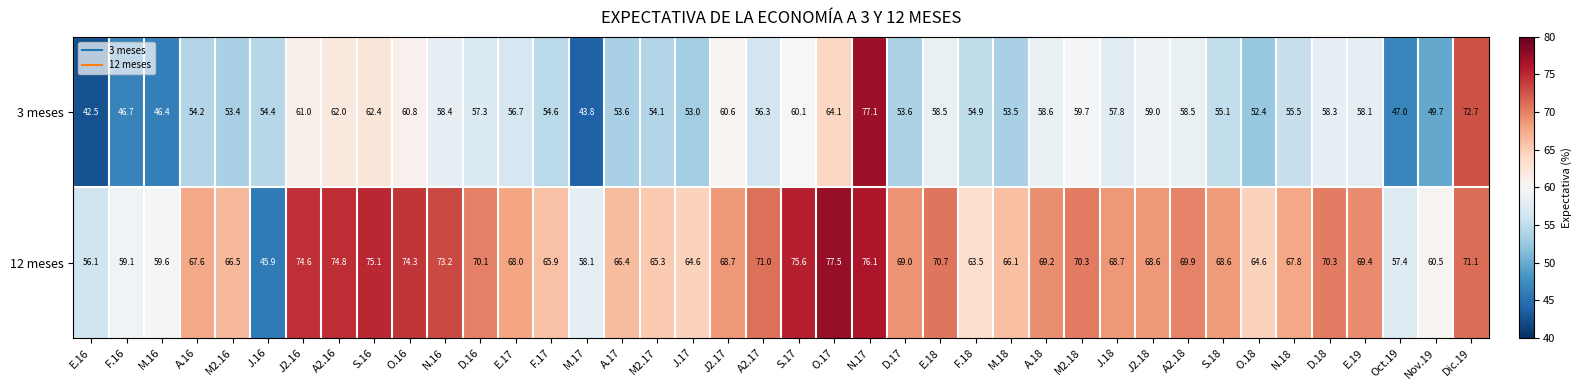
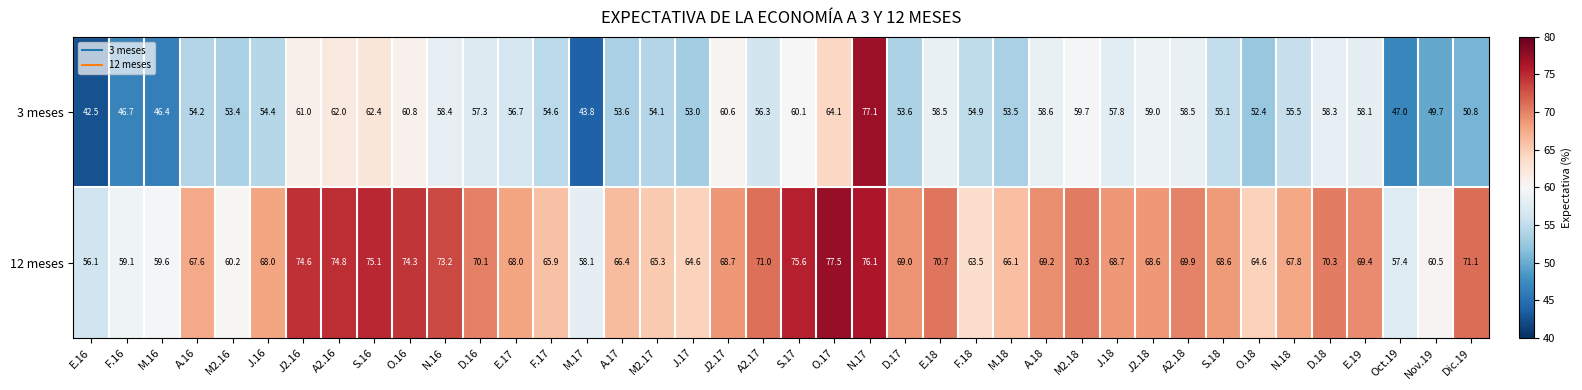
  {
    "3 meses": {
      "E.16": 42.5,
      "F.16": 46.7,
      "M.16": 46.4,
      "A.16": 54.2,
      "M2.16": 53.4,
      "J.16": 54.4,
      "J2.16": 61.0,
      "A2.16": 62.0,
      "S.16": 62.4,
      "O.16": 60.8,
      "N.16": 58.4,
      "D.16": 57.3,
      "E.17": 56.7,
      "F.17": 54.6,
      "M.17": 43.8,
      "A.17": 53.6,
      "M2.17": 54.1,
      "J.17": 53.0,
      "J2.17": 60.6,
      "A2.17": 56.3,
      "S.17": 60.1,
      "O.17": 64.1,
      "N.17": 77.1,
      "D.17": 53.6,
      "E.18": 58.5,
      "F.18": 54.9,
      "M.18": 53.5,
      "A.18": 58.6,
      "M2.18": 59.7,
      "J.18": 57.8,
      "J2.18": 59.0,
      "A2.18": 58.5,
      "S.18": 55.1,
      "O.18": 52.4,
      "N.18": 55.5,
      "D.18": 58.3,
      "E.19": 58.1,
      "Oct.19": 47.0,
      "Nov.19": 49.7,
-     "Dic.19": 72.7
+     "Dic.19": 50.8
    },
    "12 meses": {
      "E.16": 56.1,
      "F.16": 59.1,
      "M.16": 59.6,
      "A.16": 67.6,
-     "M2.16": 66.5,
-     "J.16": 45.9,
+     "M2.16": 60.2,
+     "J.16": 68.0,
      "J2.16": 74.6,
      "A2.16": 74.8,
      "S.16": 75.1,
      "O.16": 74.3,
      "N.16": 73.2,
      "D.16": 70.1,
      "E.17": 68.0,
      "F.17": 65.9,
      "M.17": 58.1,
      "A.17": 66.4,
      "M2.17": 65.3,
      "J.17": 64.6,
      "J2.17": 68.7,
      "A2.17": 71.0,
      "S.17": 75.6,
      "O.17": 77.5,
      "N.17": 76.1,
      "D.17": 69.0,
      "E.18": 70.7,
      "F.18": 63.5,
      "M.18": 66.1,
      "A.18": 69.2,
      "M2.18": 70.3,
      "J.18": 68.7,
      "J2.18": 68.6,
      "A2.18": 69.9,
      "S.18": 68.6,
      "O.18": 64.6,
      "N.18": 67.8,
      "D.18": 70.3,
      "E.19": 69.4,
      "Oct.19": 57.4,
      "Nov.19": 60.5,
      "Dic.19": 71.1
    }
  }
